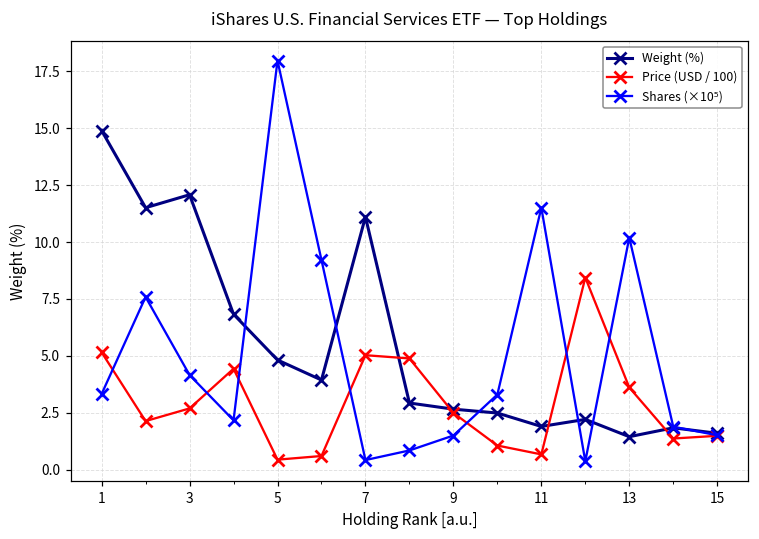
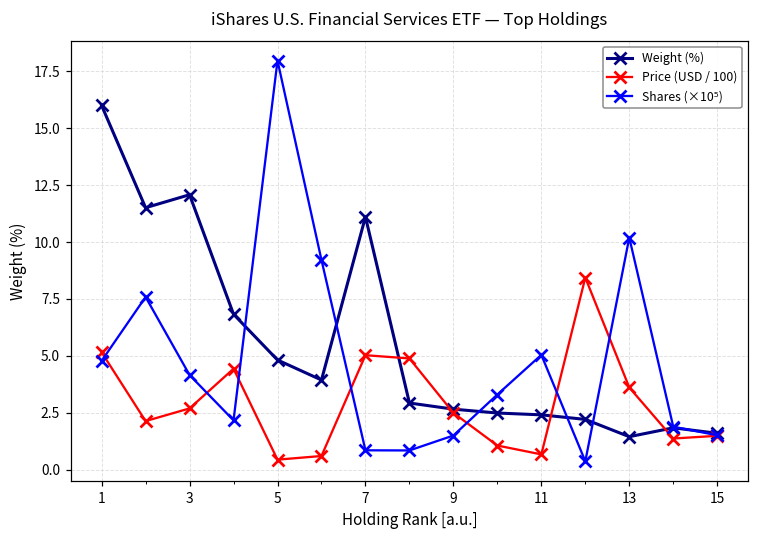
  {
    "Weight (%)": {
-     "1": 14.9,
+     "1": 16.0,
      "3": 12.1,
      "5": 4.8,
      "7": 11.1,
      "9": 2.7,
-     "11": 1.9,
+     "11": 2.4,
      "13": 1.5
    },
    "Price (USD / 100)": {
      "1": 5.2,
      "3": 2.7,
      "5": 0.4,
      "7": 5.0,
      "9": 2.5,
      "11": 0.7,
      "13": 3.6
    },
    "Shares (×10⁵)": {
-     "1": 3.3,
+     "1": 4.8,
      "3": 4.2,
      "5": 18.0,
-     "7": 0.4,
+     "7": 0.9,
      "9": 1.5,
-     "11": 11.5,
+     "11": 5.0,
      "13": 10.2
    }
  }
